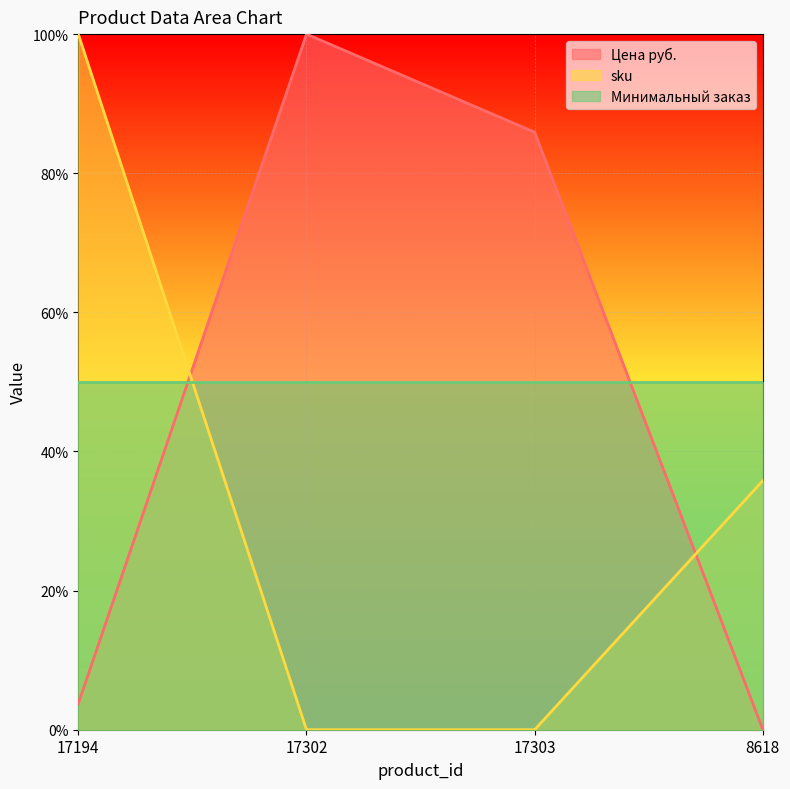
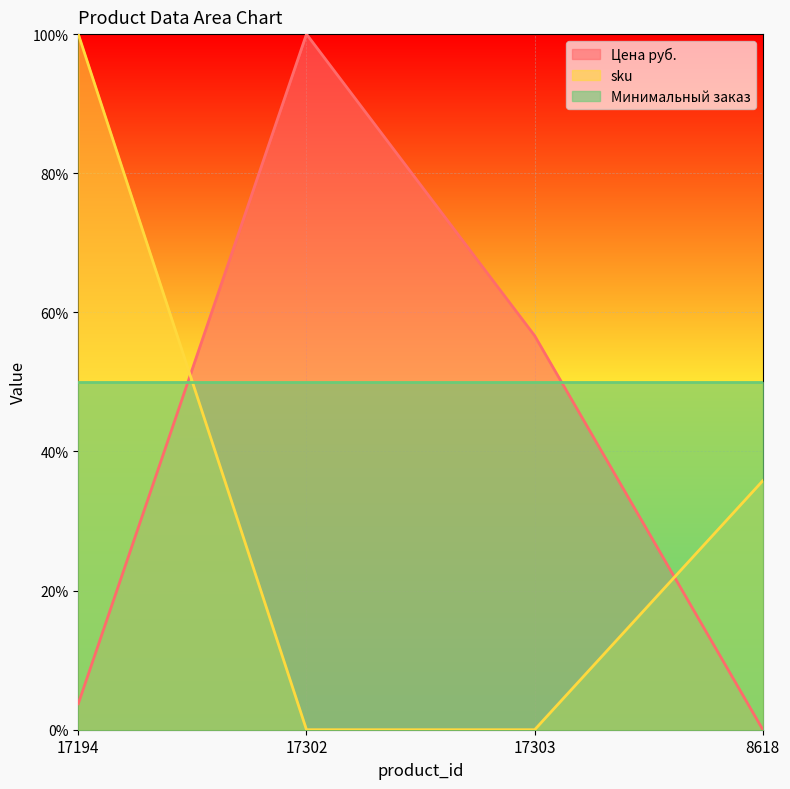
  {
    "Цена руб.": {
      "17194": "4%",
      "17302": "100%",
-     "17303": "86%",
+     "17303": "57%",
      "8618": "0%"
    },
    "sku": {
      "17194": "100%",
      "17302": "0%",
      "17303": "0%",
      "8618": "36%"
    },
    "Минимальный заказ": {
      "17194": "50%",
      "17302": "50%",
      "17303": "50%",
      "8618": "50%"
    }
  }
